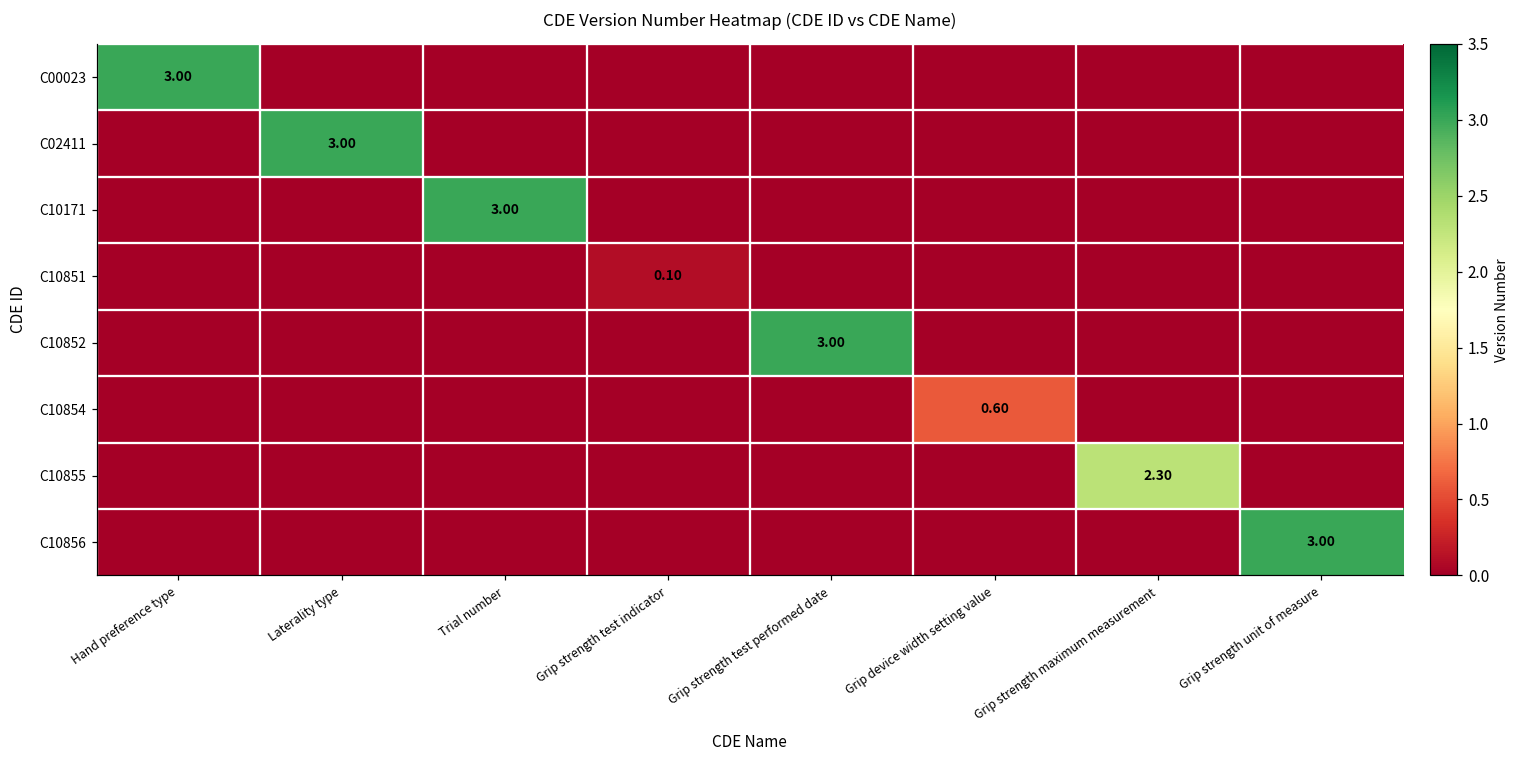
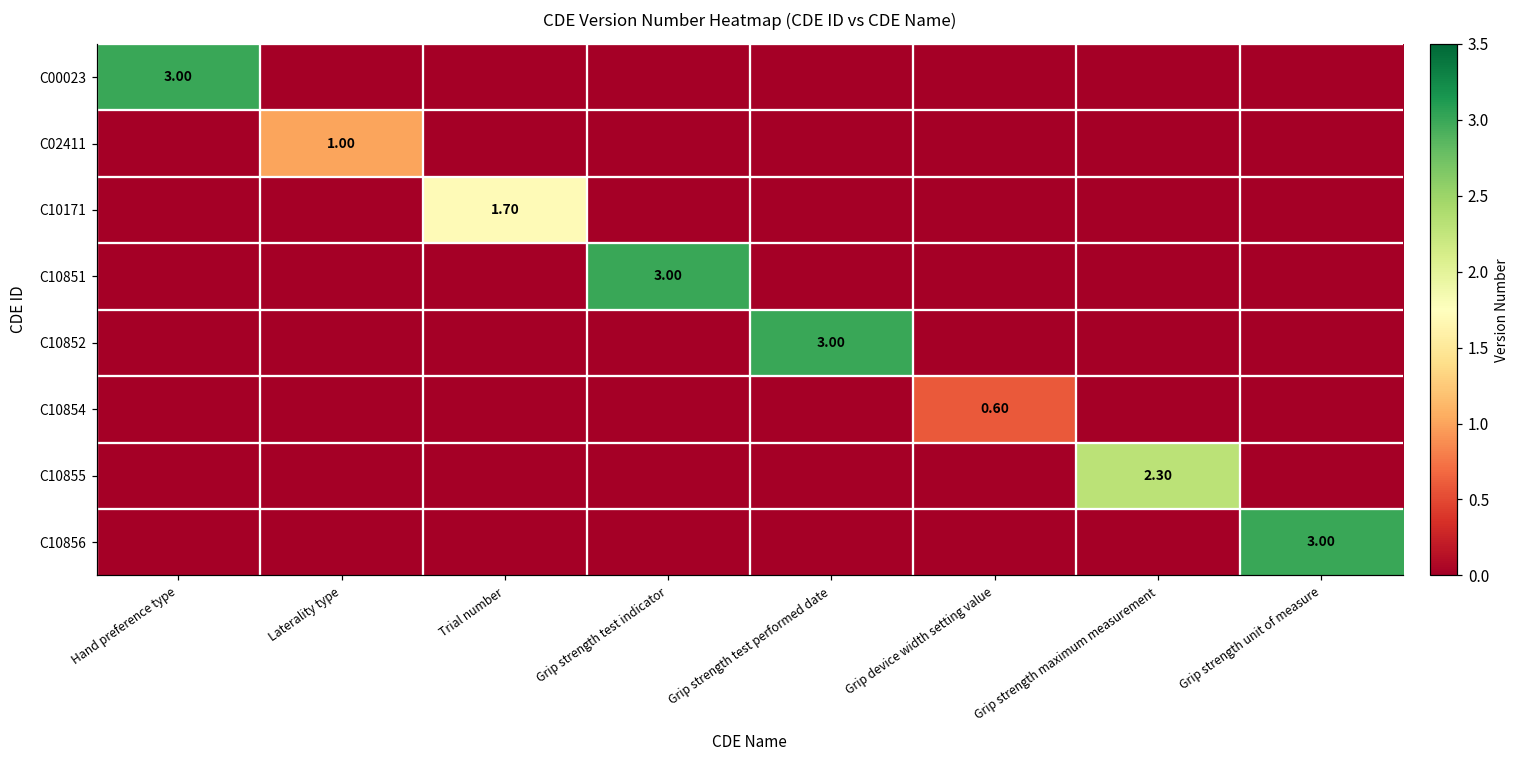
  {
    "C00023": {
      "Hand preference type": 3.00
    },
    "C02411": {
-     "Laterality type": 3.00
+     "Laterality type": 1.00
    },
    "C10171": {
-     "Trial number": 3.00
+     "Trial number": 1.70
    },
    "C10851": {
-     "Grip strength test indicator": 0.10
+     "Grip strength test indicator": 3.00
    },
    "C10852": {
      "Grip strength test performed date": 3.00
    },
    "C10854": {
      "Grip device width setting value": 0.60
    },
    "C10855": {
      "Grip strength maximum measurement": 2.30
    },
    "C10856": {
      "Grip strength unit of measure": 3.00
    }
  }
